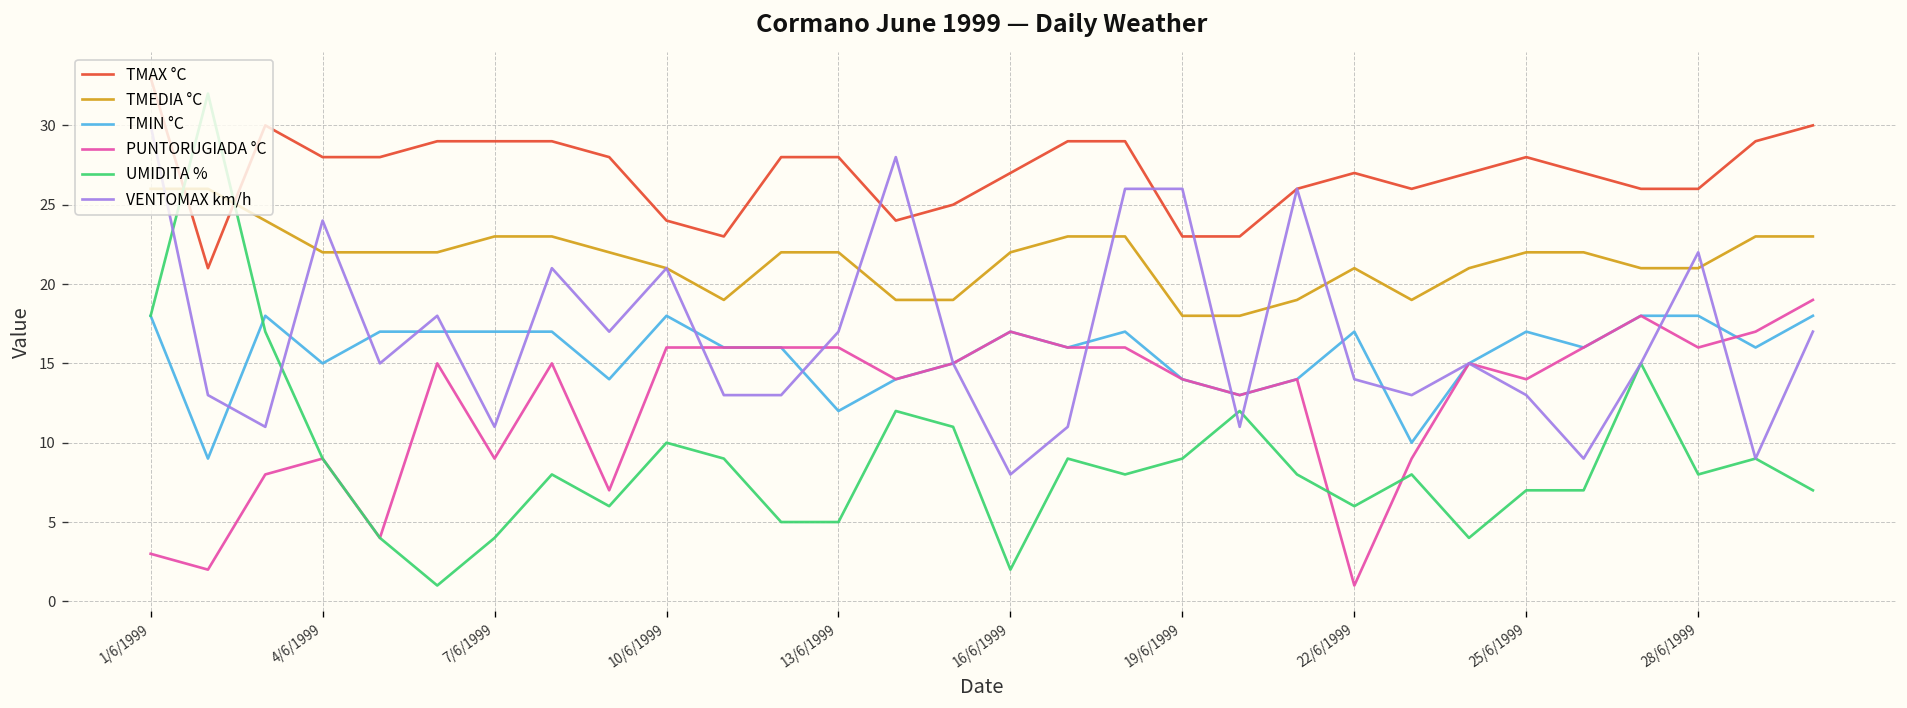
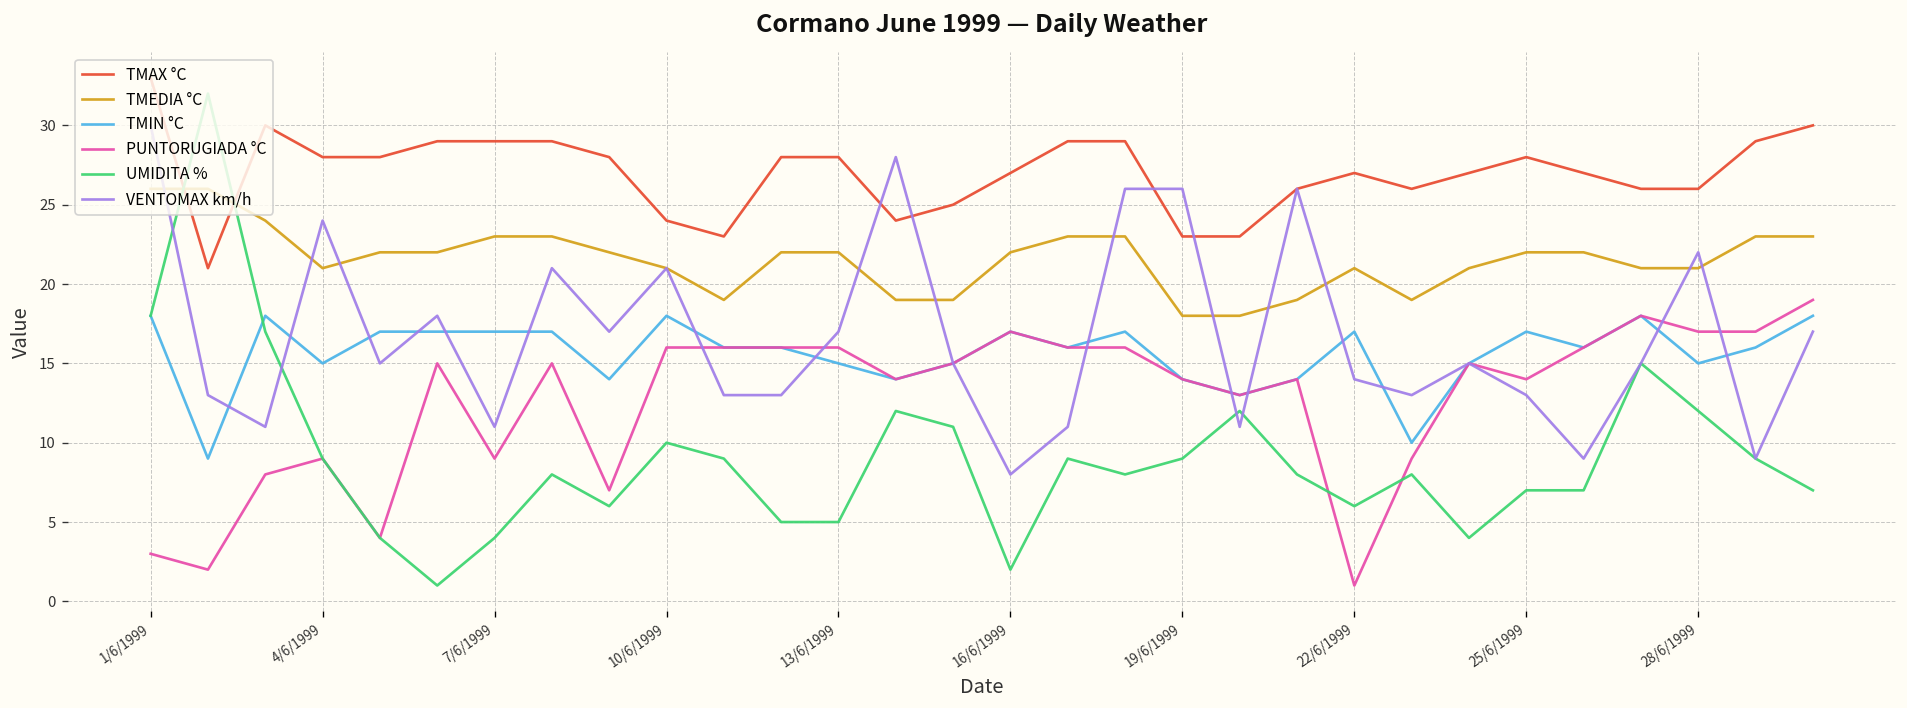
  {
    "TMAX °C": {
      "4/6/1999": 28,
      "7/6/1999": 29,
      "10/6/1999": 24,
      "13/6/1999": 28,
      "16/6/1999": 27,
      "19/6/1999": 23,
      "22/6/1999": 27,
      "25/6/1999": 28,
      "28/6/1999": 26
    },
    "TMEDIA °C": {
-     "4/6/1999": 22,
+     "4/6/1999": 21,
      "7/6/1999": 23,
      "13/6/1999": 22,
      "16/6/1999": 22,
      "19/6/1999": 18,
      "22/6/1999": 21,
      "25/6/1999": 22,
      "28/6/1999": 21
    },
    "TMIN °C": {
      "4/6/1999": 15,
      "7/6/1999": 17,
      "10/6/1999": 18,
-     "13/6/1999": 12,
+     "13/6/1999": 15,
      "22/6/1999": 17,
      "25/6/1999": 17,
-     "28/6/1999": 18
+     "28/6/1999": 15
    },
    "PUNTORUGIADA °C": {
      "1/6/1999": 3,
      "7/6/1999": 9,
      "10/6/1999": 16,
      "13/6/1999": 16,
      "22/6/1999": 1,
      "25/6/1999": 14,
-     "28/6/1999": 16
+     "28/6/1999": 17
    },
    "UMIDITA %": {
      "7/6/1999": 4,
      "10/6/1999": 10,
      "13/6/1999": 5,
      "16/6/1999": 2,
      "19/6/1999": 9,
      "22/6/1999": 6,
      "25/6/1999": 7,
-     "28/6/1999": 8
+     "28/6/1999": 12
    },
    "VENTOMAX km/h": {
      "4/6/1999": 24,
      "7/6/1999": 11,
      "13/6/1999": 17,
      "16/6/1999": 8,
      "19/6/1999": 26,
      "22/6/1999": 14,
      "25/6/1999": 13,
      "28/6/1999": 22
    }
  }
